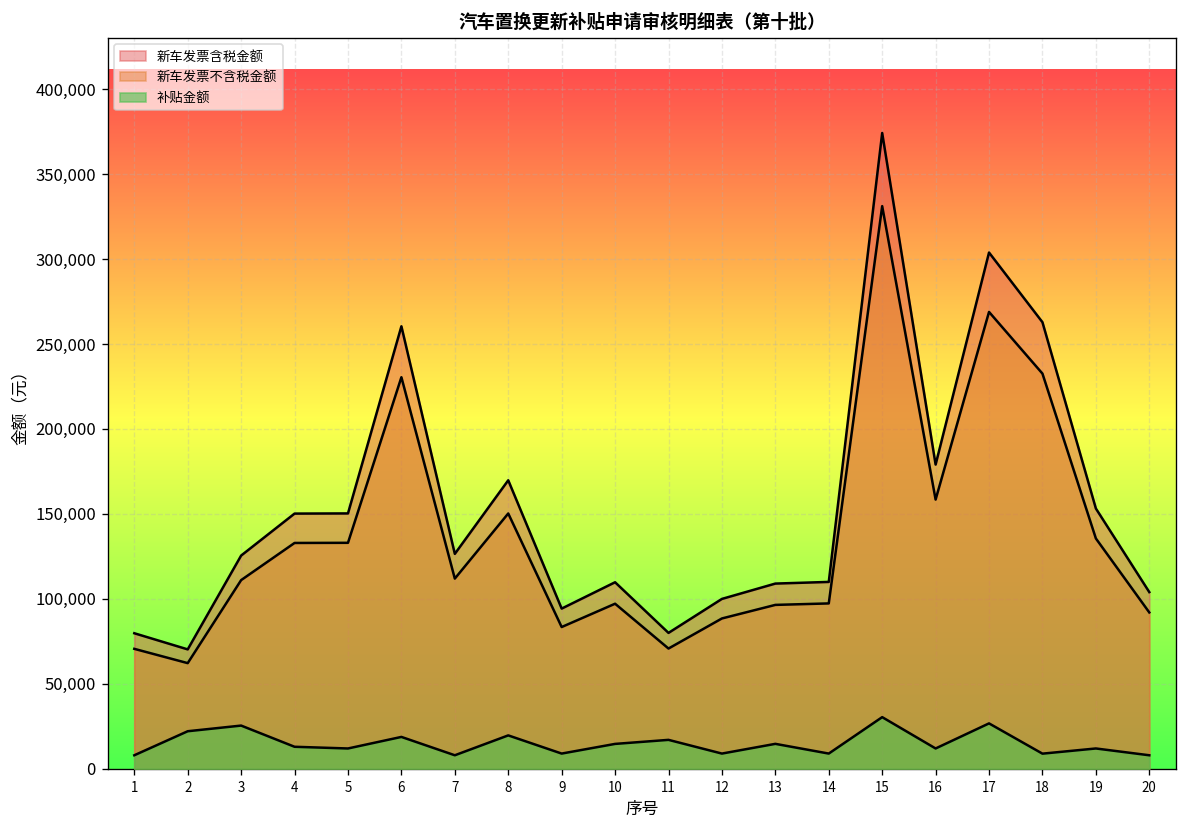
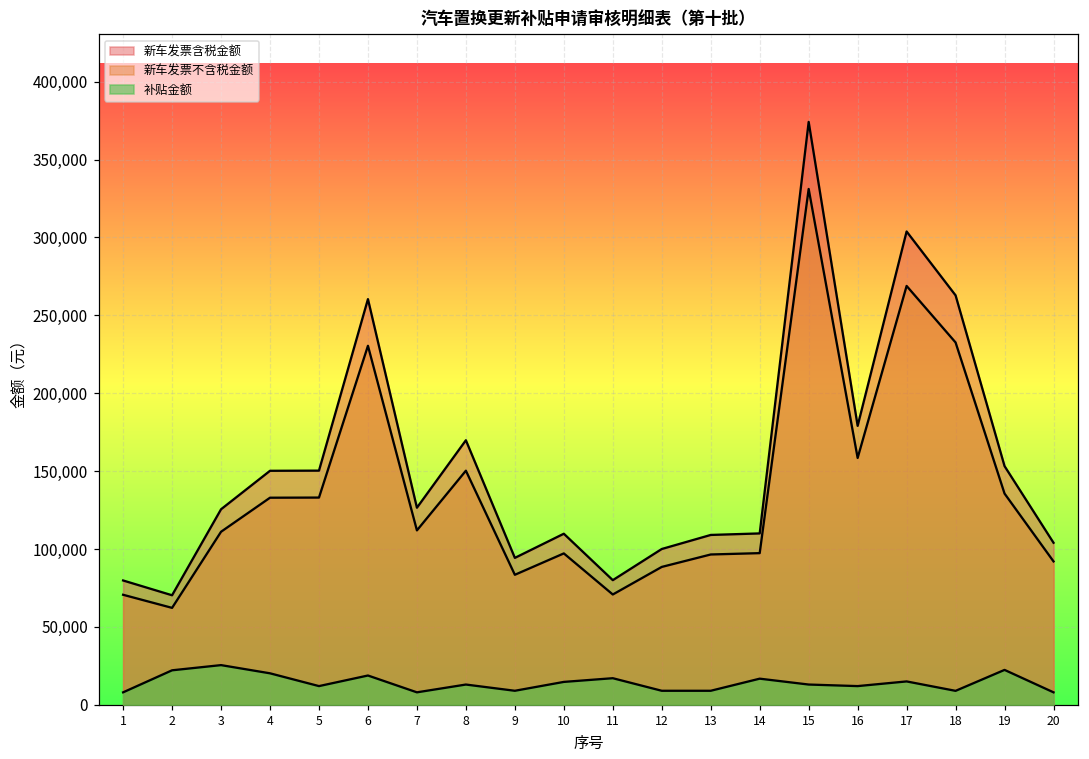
  {
    "补贴金额": {
      "1": "8,000",
      "2": "22,000",
      "3": "25,000",
-     "4": "13,000",
+     "4": "20,000",
      "5": "12,000",
      "6": "19,000",
      "7": "8,000",
-     "8": "20,000",
+     "8": "13,000",
      "9": "9,000",
      "10": "15,000",
      "11": "17,000",
      "12": "9,000",
-     "13": "15,000",
-     "14": "9,000",
-     "15": "30,000",
+     "13": "9,000",
+     "14": "17,000",
+     "15": "13,000",
      "16": "12,000",
-     "17": "27,000",
+     "17": "15,000",
      "18": "9,000",
-     "19": "12,000",
+     "19": "22,000",
      "20": "8,000"
    }
  }
